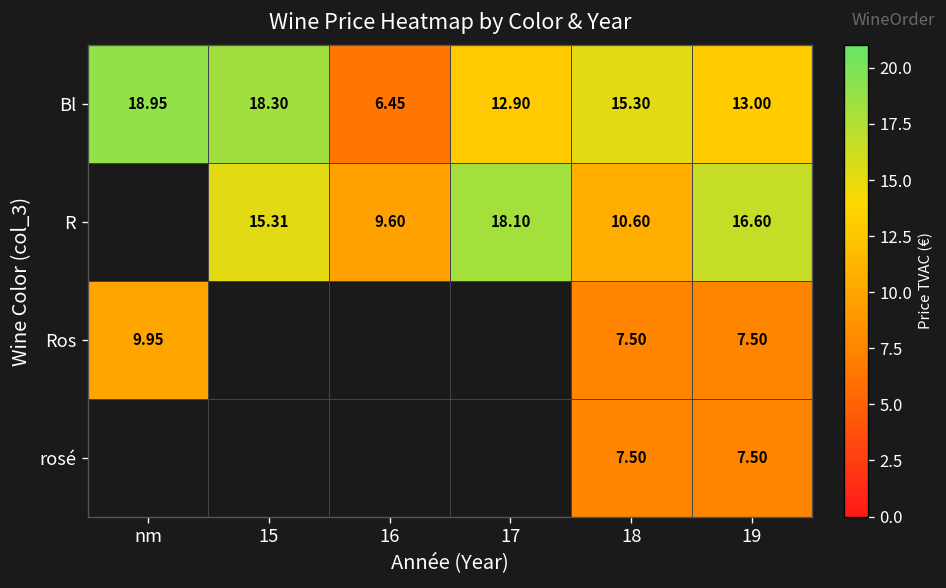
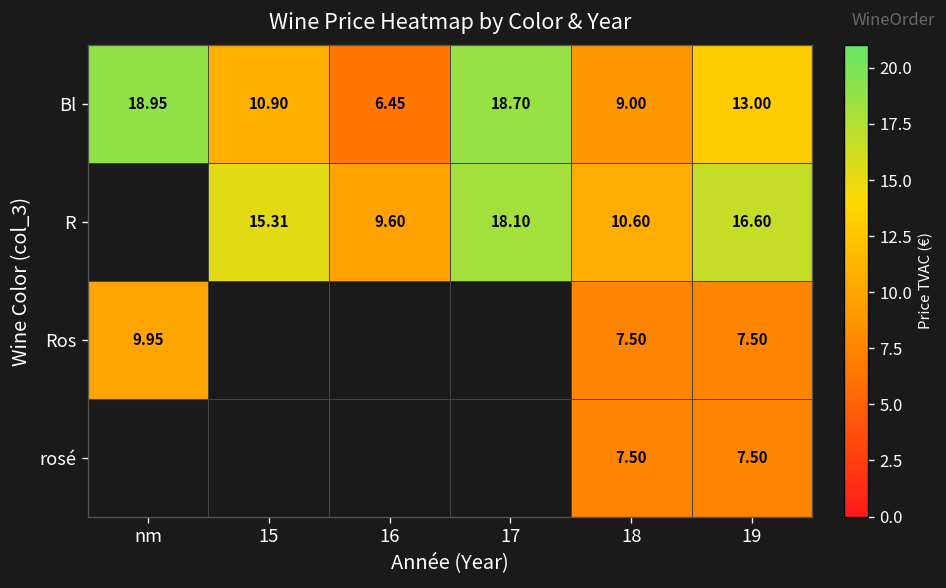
  {
    "Bl": {
      "nm": 18.95,
-     "15": 18.30,
+     "15": 10.90,
      "16": 6.45,
-     "17": 12.90,
-     "18": 15.30,
+     "17": 18.70,
+     "18": 9.00,
      "19": 13.00
    },
    "R": {
      "15": 15.31,
      "16": 9.60,
      "17": 18.10,
      "18": 10.60,
      "19": 16.60
    },
    "Ros": {
      "nm": 9.95,
      "18": 7.50,
      "19": 7.50
    },
    "rosé": {
      "18": 7.50,
      "19": 7.50
    }
  }
